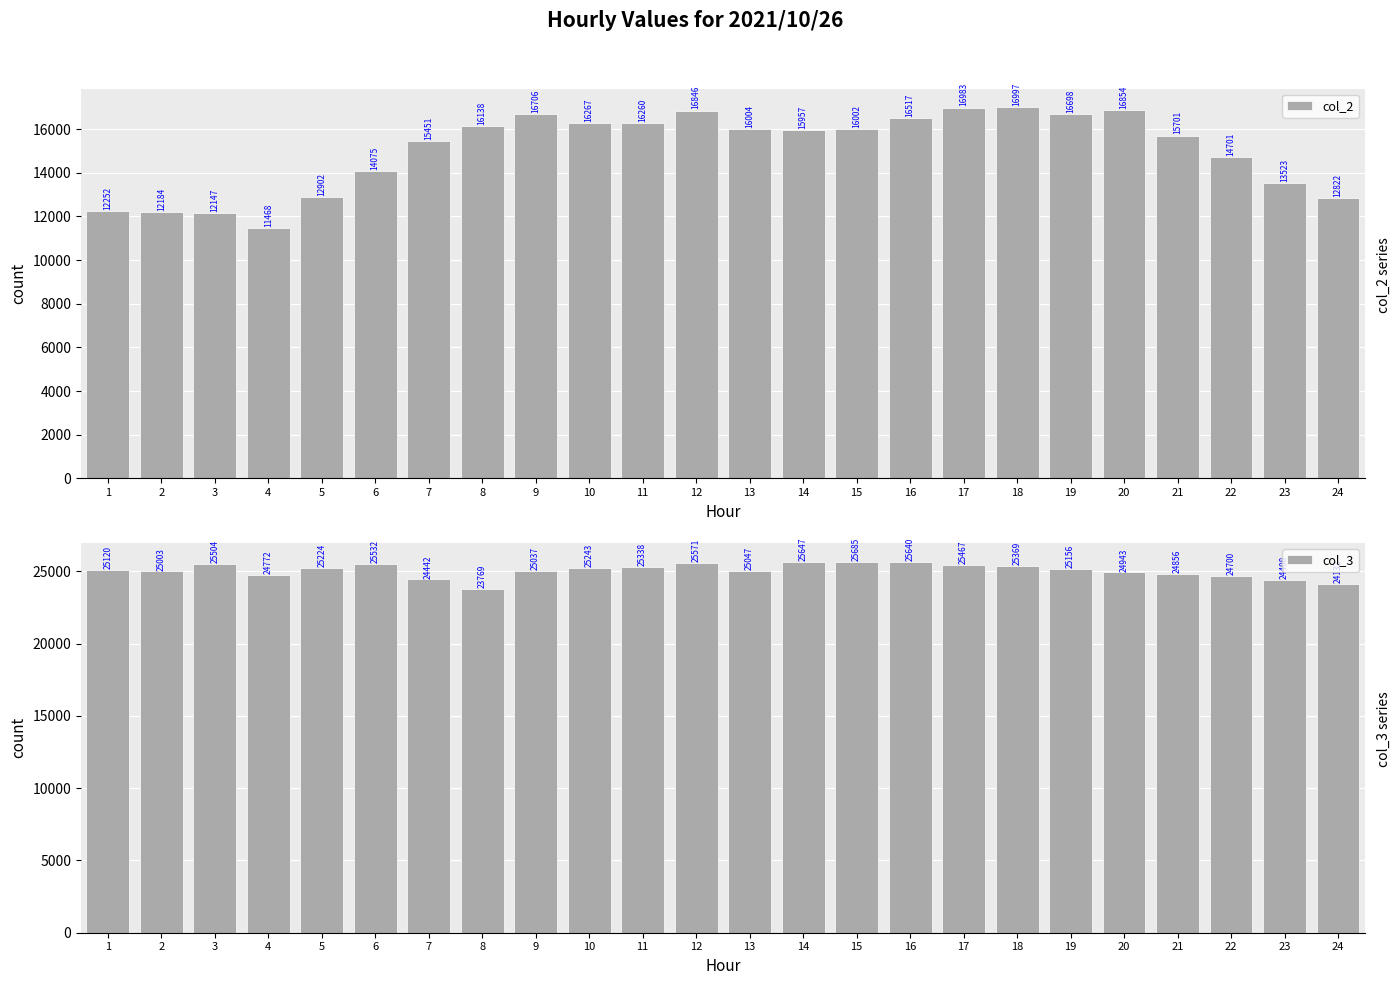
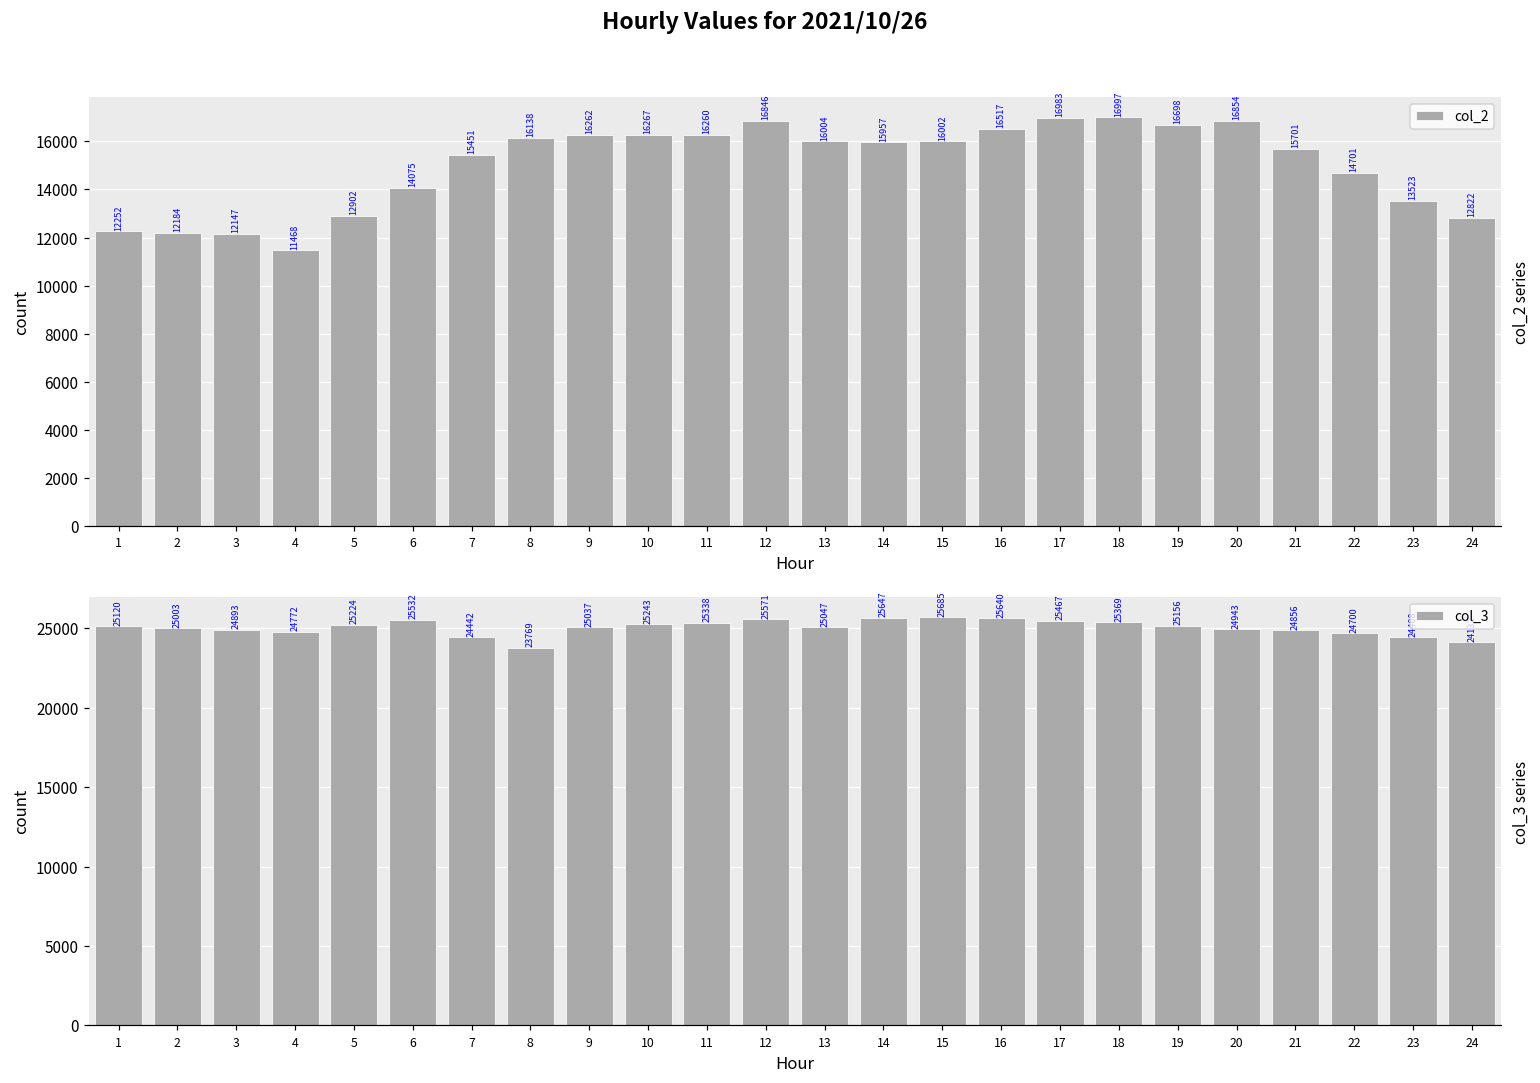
  {
    "col_2 series": {
      "1": 12252,
      "2": 12184,
      "3": 12147,
      "4": 11468,
      "5": 12902,
      "6": 14075,
      "7": 15451,
      "8": 16138,
-     "9": 16706,
+     "9": 16262,
      "10": 16267,
      "11": 16260,
      "12": 16846,
      "13": 16004,
      "14": 15957,
      "15": 16002,
      "16": 16517,
      "17": 16983,
      "18": 16997,
      "19": 16698,
      "20": 16854,
      "21": 15701,
      "22": 14701,
      "23": 13523,
      "24": 12822
    },
    "col_3 series": {
      "1": 25120,
      "2": 25003,
-     "3": 25504,
+     "3": 24893,
      "4": 24772,
      "5": 25224,
      "6": 25532,
      "7": 24442,
      "8": 23769,
      "9": 25037,
      "10": 25243,
      "11": 25338,
      "12": 25571,
      "13": 25047,
      "14": 25647,
      "15": 25685,
      "16": 25640,
      "17": 25467,
      "18": 25369,
      "19": 25156,
      "20": 24943,
      "21": 24856,
      "22": 24700
    }
  }
